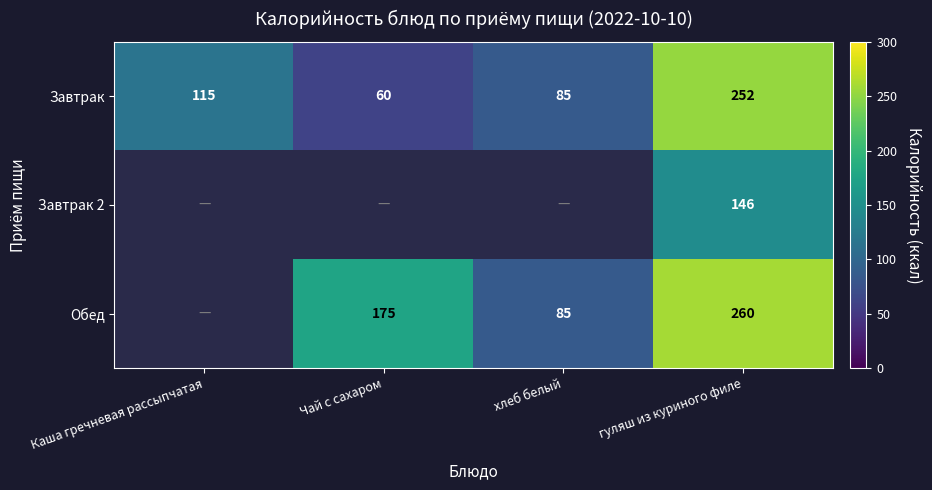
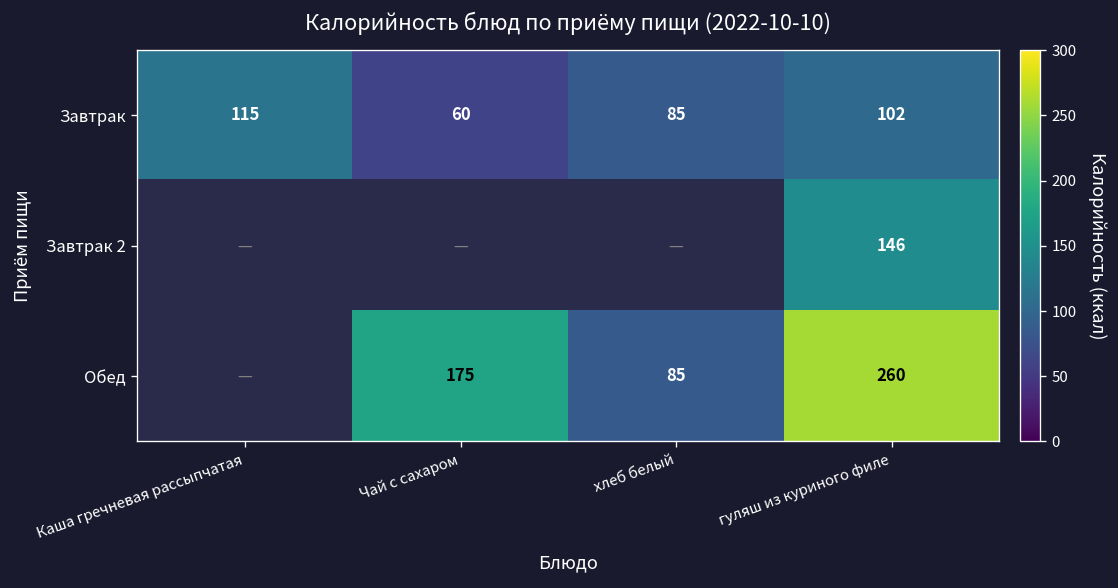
  {
    "Завтрак": {
      "Каша гречневая рассыпчатая": 115,
      "Чай с сахаром": 60,
      "хлеб белый": 85,
-     "гуляш из куриного филе": 252
+     "гуляш из куриного филе": 102
    },
    "Завтрак 2": {
      "гуляш из куриного филе": 146
    },
    "Обед": {
      "Чай с сахаром": 175,
      "хлеб белый": 85,
      "гуляш из куриного филе": 260
    }
  }
